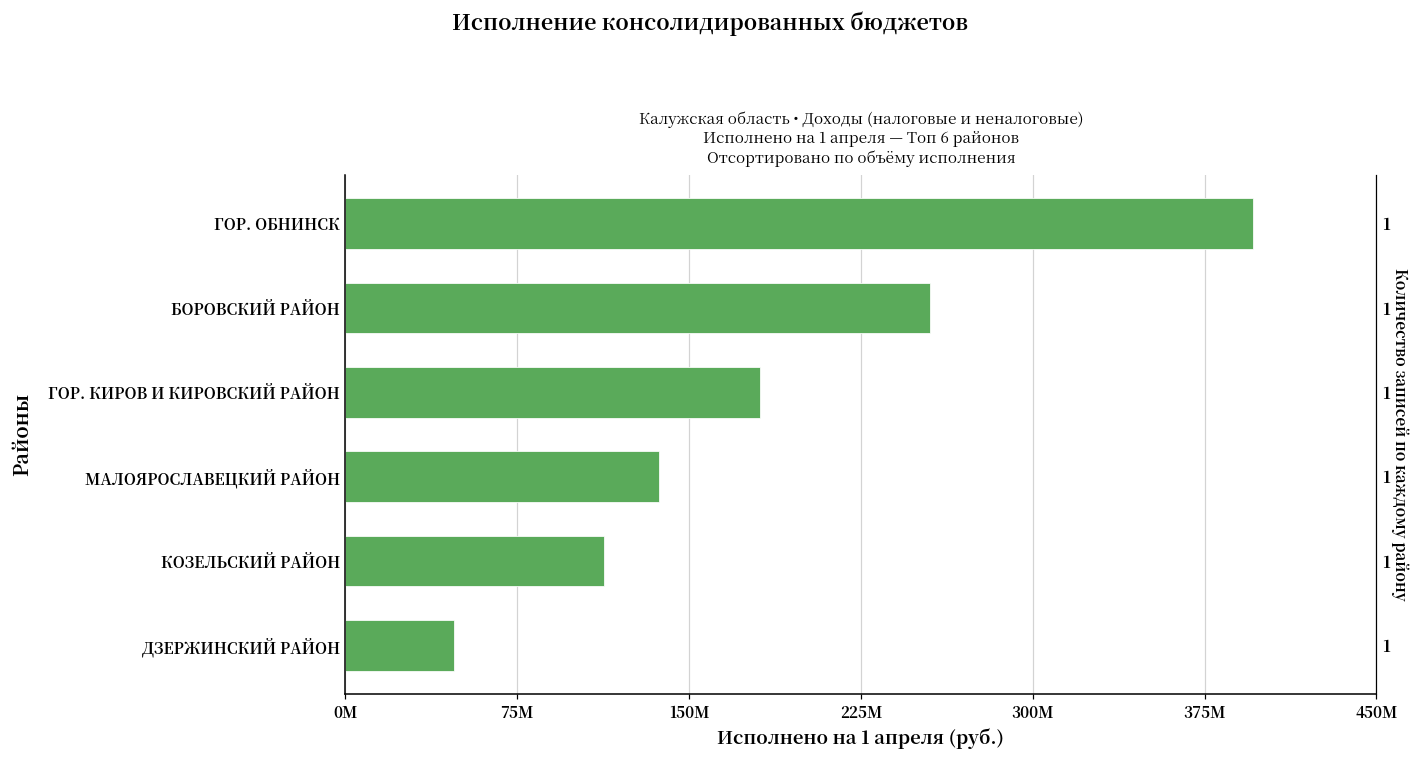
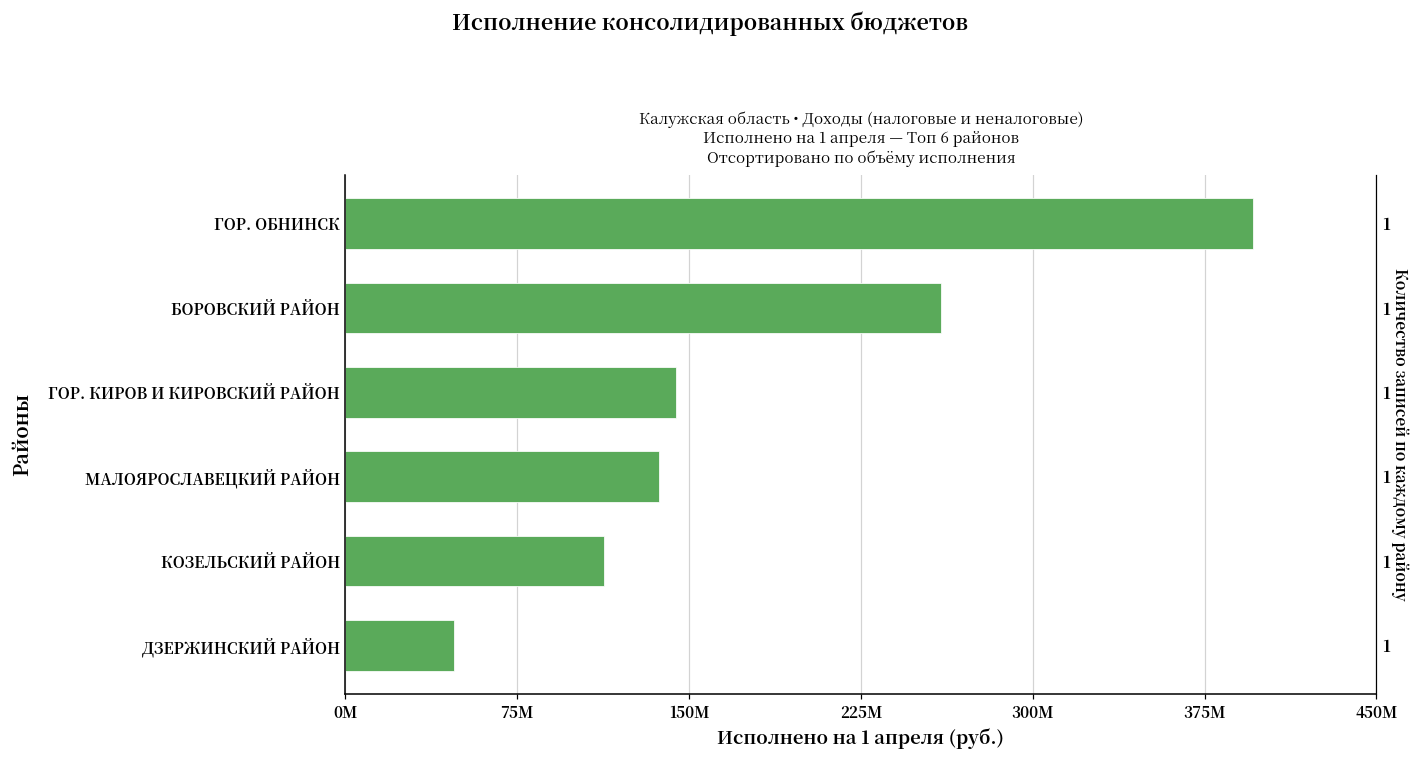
  {
    "ГОР. ОБНИНСК": 396000000,
-   "БОРОВСКИЙ РАЙОН": 255000000,
-   "ГОР. КИРОВ И КИРОВСКИЙ РАЙОН": 181000000,
+   "БОРОВСКИЙ РАЙОН": 260000000,
+   "ГОР. КИРОВ И КИРОВСКИЙ РАЙОН": 144000000,
    "МАЛОЯРОСЛАВЕЦКИЙ РАЙОН": 137000000,
    "КОЗЕЛЬСКИЙ РАЙОН": 113000000,
    "ДЗЕРЖИНСКИЙ РАЙОН": 47000000
  }
